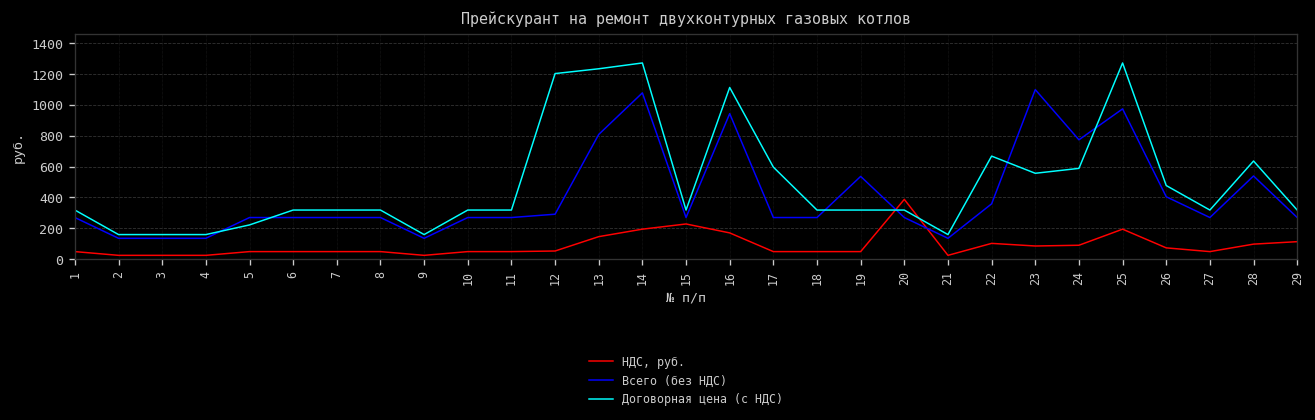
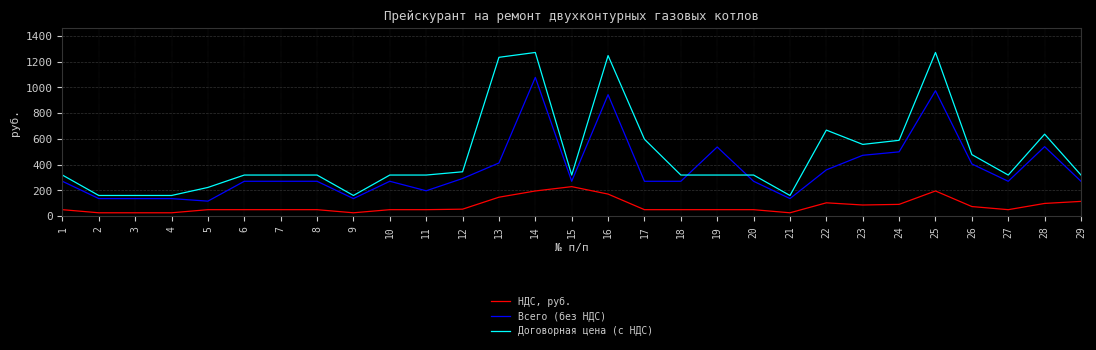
  {
    "НДС, руб.": {
      "1": 50,
      "2": 20,
      "3": 20,
      "4": 20,
      "5": 50,
      "6": 50,
      "7": 50,
      "8": 50,
      "9": 20,
      "10": 50,
      "11": 50,
      "12": 50,
      "13": 150,
      "14": 190,
      "15": 230,
      "16": 170,
      "17": 50,
      "18": 50,
      "19": 50,
-     "20": 390,
+     "20": 50,
      "21": 20,
      "22": 100,
      "23": 80,
      "24": 90,
      "25": 190,
      "26": 70,
      "27": 50,
      "28": 100,
      "29": 110
    },
    "Всего (без НДС)": {
      "1": 270,
      "2": 130,
      "3": 130,
      "4": 130,
-     "5": 270,
+     "5": 110,
      "6": 270,
      "7": 270,
      "8": 270,
      "9": 130,
      "10": 270,
-     "11": 270,
+     "11": 200,
      "12": 290,
-     "13": 810,
+     "13": 410,
      "14": 1080,
      "15": 270,
      "16": 940,
      "17": 270,
      "18": 270,
      "19": 540,
      "20": 270,
      "21": 130,
      "22": 360,
-     "23": 1100,
-     "24": 770,
+     "23": 470,
+     "24": 500,
      "25": 970,
      "26": 400,
      "27": 270,
      "28": 540,
      "29": 270
    },
    "Договорная цена (с НДС)": {
      "1": 320,
      "2": 160,
      "3": 160,
      "4": 160,
      "5": 220,
      "6": 320,
      "7": 320,
      "8": 320,
      "9": 160,
      "10": 320,
      "11": 320,
-     "12": 1200,
+     "12": 340,
      "13": 1230,
      "14": 1270,
      "15": 320,
-     "16": 1110,
+     "16": 1250,
      "17": 600,
      "18": 320,
      "19": 320,
      "20": 320,
      "21": 160,
      "22": 670,
      "23": 560,
      "24": 590,
      "25": 1270,
      "26": 480,
      "27": 320,
      "28": 640,
      "29": 320
    }
  }
